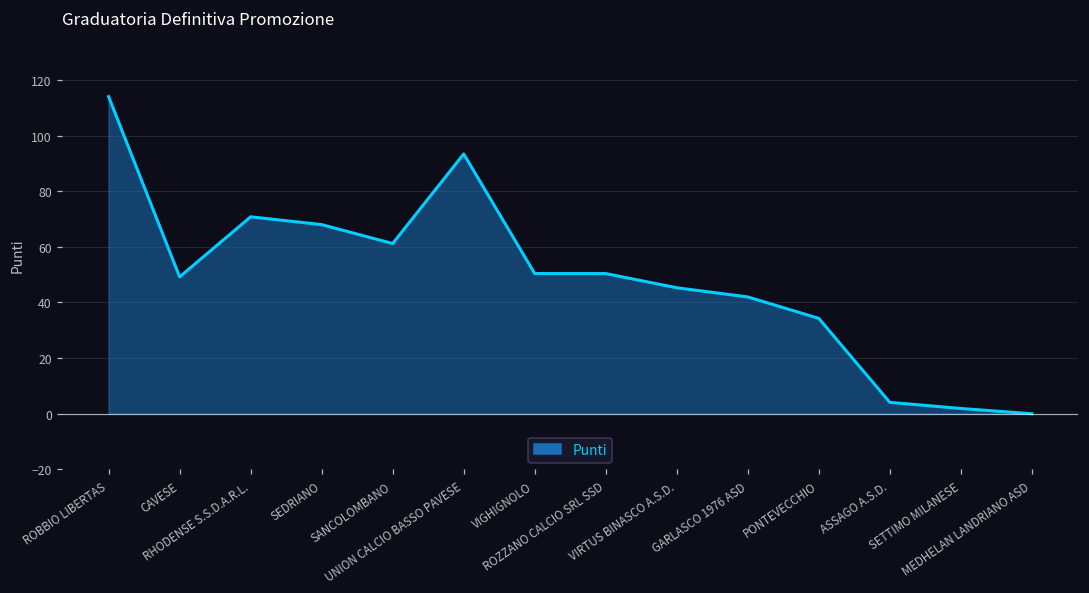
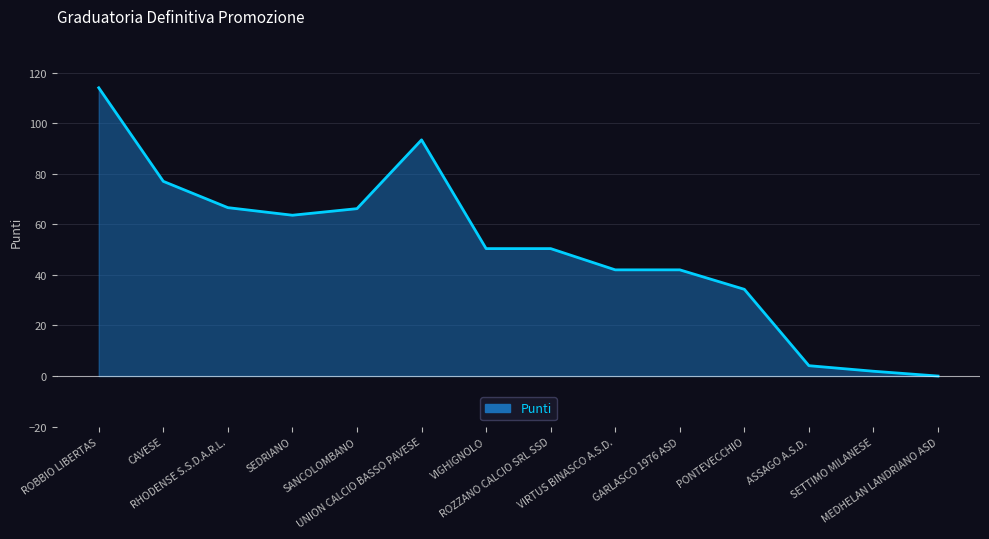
  {
    "ROBBIO LIBERTAS": 114,
-   "CAVESE": 49,
-   "RHODENSE S.S.D.A.R.L.": 71,
-   "SEDRIANO": 68,
-   "SANCOLOMBANO": 61,
+   "CAVESE": 77,
+   "RHODENSE S.S.D.A.R.L.": 67,
+   "SEDRIANO": 64,
+   "SANCOLOMBANO": 66,
    "UNION CALCIO BASSO PAVESE": 93,
    "VIGHIGNOLO": 50,
    "ROZZANO CALCIO SRL SSD": 50,
-   "VIRTUS BINASCO A.S.D.": 45,
+   "VIRTUS BINASCO A.S.D.": 42,
    "GARLASCO 1976 ASD": 42,
    "PONTEVECCHIO": 34,
    "ASSAGO A.S.D.": 4,
    "SETTIMO MILANESE": 2,
    "MEDHELAN LANDRIANO ASD": 0
  }
